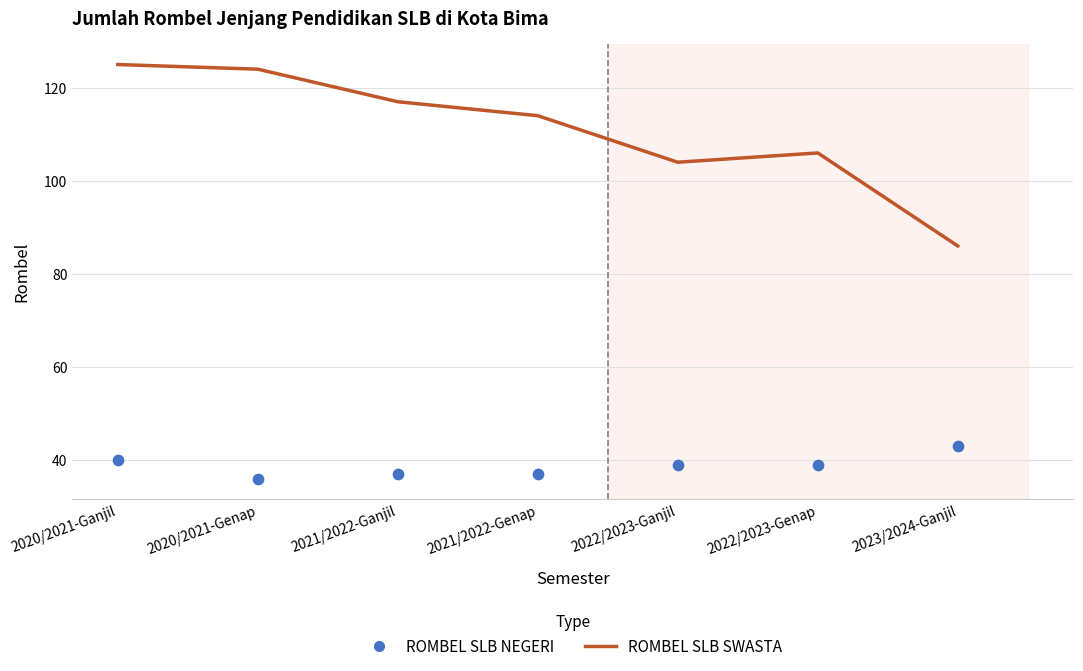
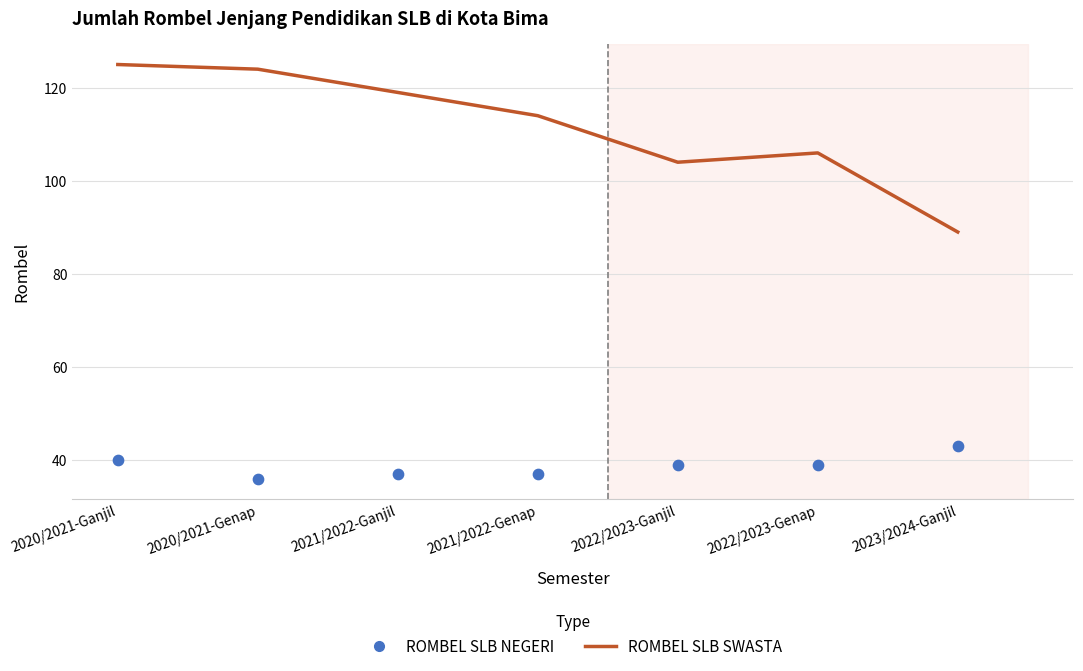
  {
    "ROMBEL SLB SWASTA": {
      "2020/2021-Ganjil": 125,
      "2020/2021-Genap": 124,
-     "2021/2022-Ganjil": 117,
+     "2021/2022-Ganjil": 119,
      "2021/2022-Genap": 114,
      "2022/2023-Ganjil": 104,
      "2022/2023-Genap": 106,
-     "2023/2024-Ganjil": 86
+     "2023/2024-Ganjil": 89
    }
  }
